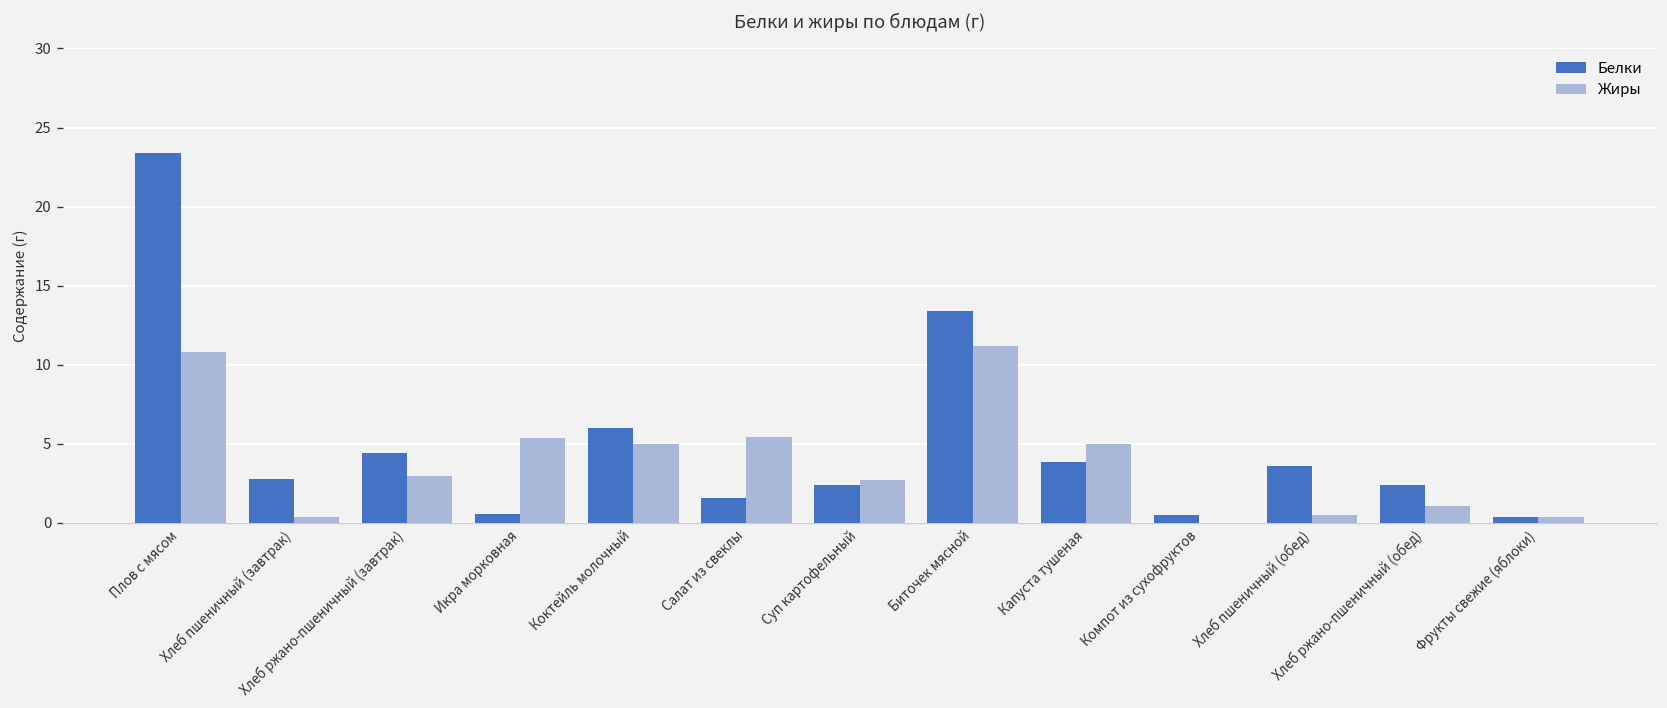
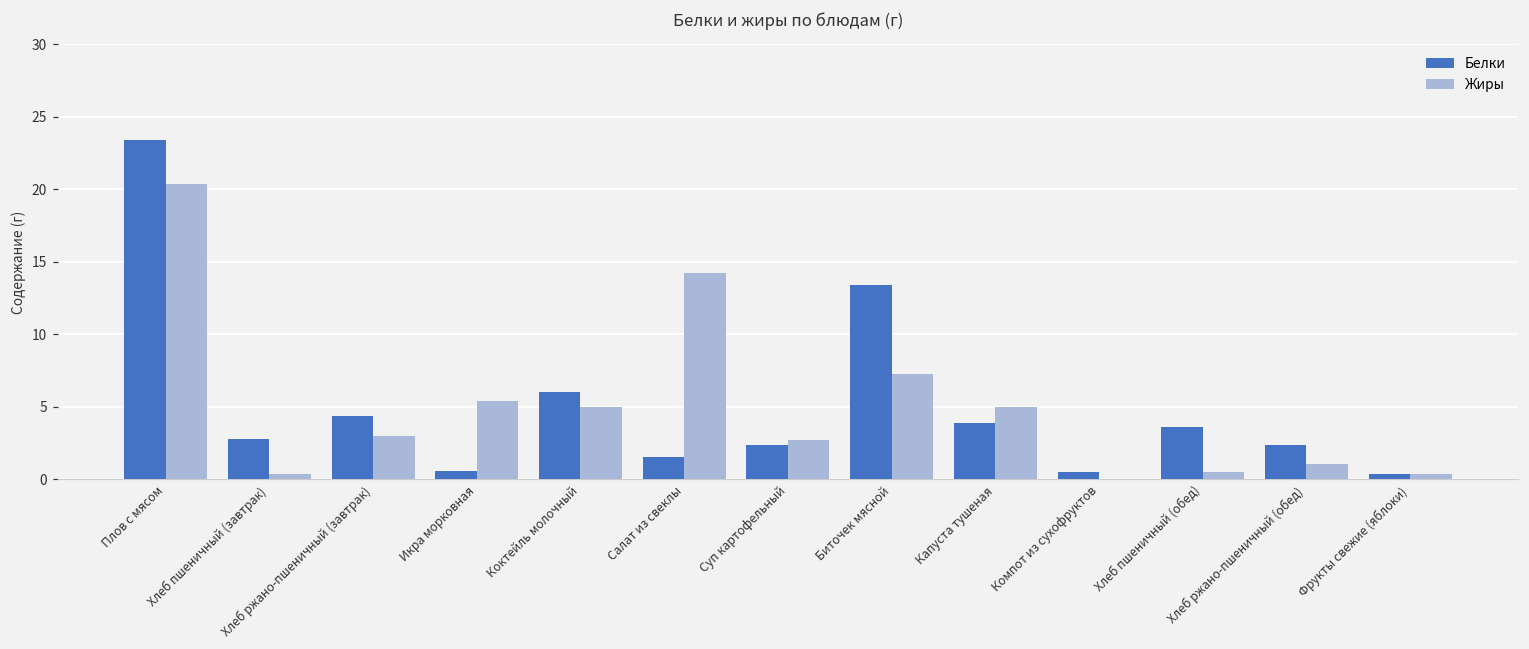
  {
    "Белки": {
      "Плов с мясом": 23.4,
      "Хлеб пшеничный (завтрак)": 2.8,
      "Хлеб ржано-пшеничный (завтрак)": 4.4,
      "Икра морковная": 0.6,
      "Коктейль молочный": 6.0,
      "Салат из свеклы": 1.6,
      "Суп картофельный": 2.4,
      "Биточек мясной": 13.4,
      "Капуста тушеная": 3.9,
      "Компот из сухофруктов": 0.5,
      "Хлеб пшеничный (обед)": 3.6,
      "Хлеб ржано-пшеничный (обед)": 2.4,
      "Фрукты свежие (яблоки)": 0.4
    },
    "Жиры": {
-     "Плов с мясом": 10.8,
+     "Плов с мясом": 20.4,
      "Хлеб пшеничный (завтрак)": 0.4,
      "Хлеб ржано-пшеничный (завтрак)": 3.0,
      "Икра морковная": 5.4,
      "Коктейль молочный": 5.0,
-     "Салат из свеклы": 5.5,
+     "Салат из свеклы": 14.2,
      "Суп картофельный": 2.7,
-     "Биточек мясной": 11.2,
+     "Биточек мясной": 7.3,
      "Капуста тушеная": 5.0,
      "Компот из сухофруктов": 0.0,
      "Хлеб пшеничный (обед)": 0.5,
      "Хлеб ржано-пшеничный (обед)": 1.1,
      "Фрукты свежие (яблоки)": 0.4
    }
  }
